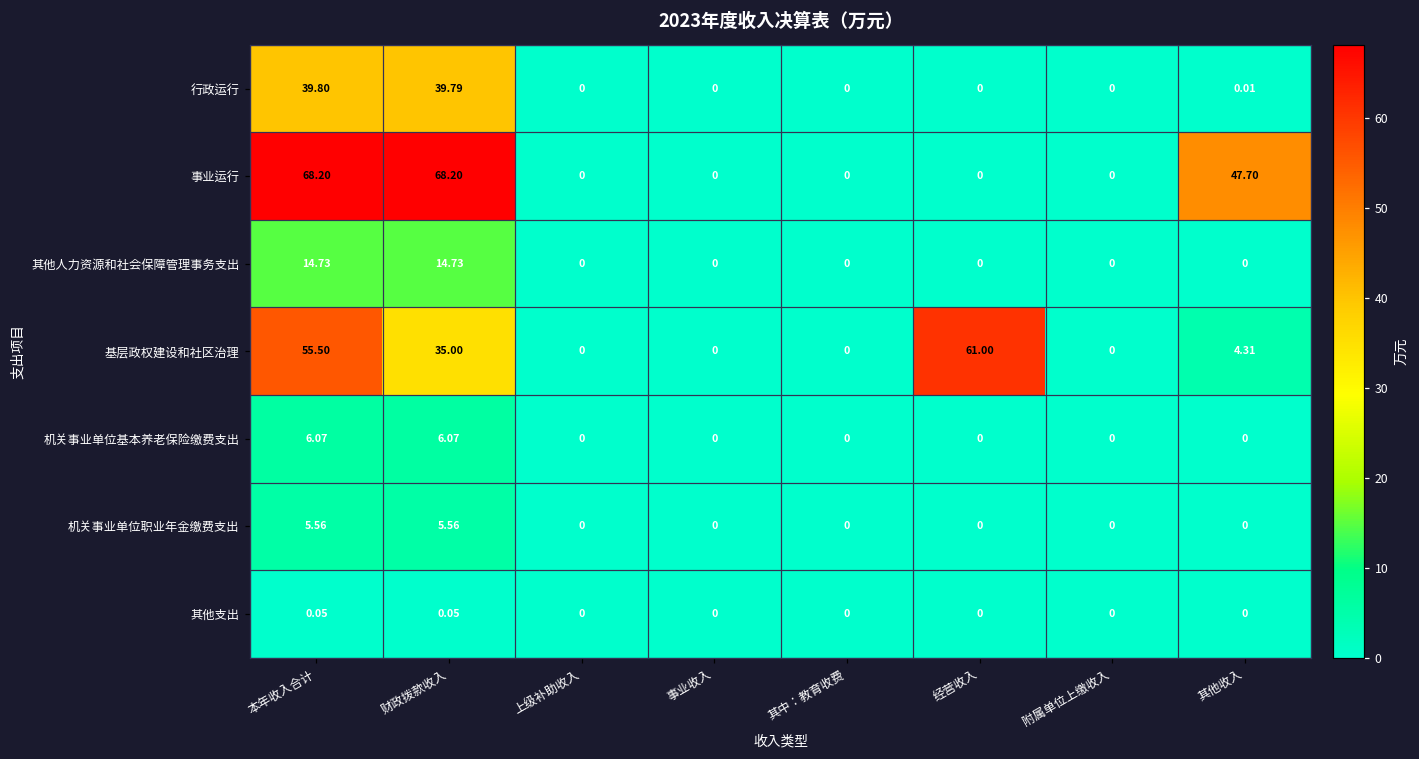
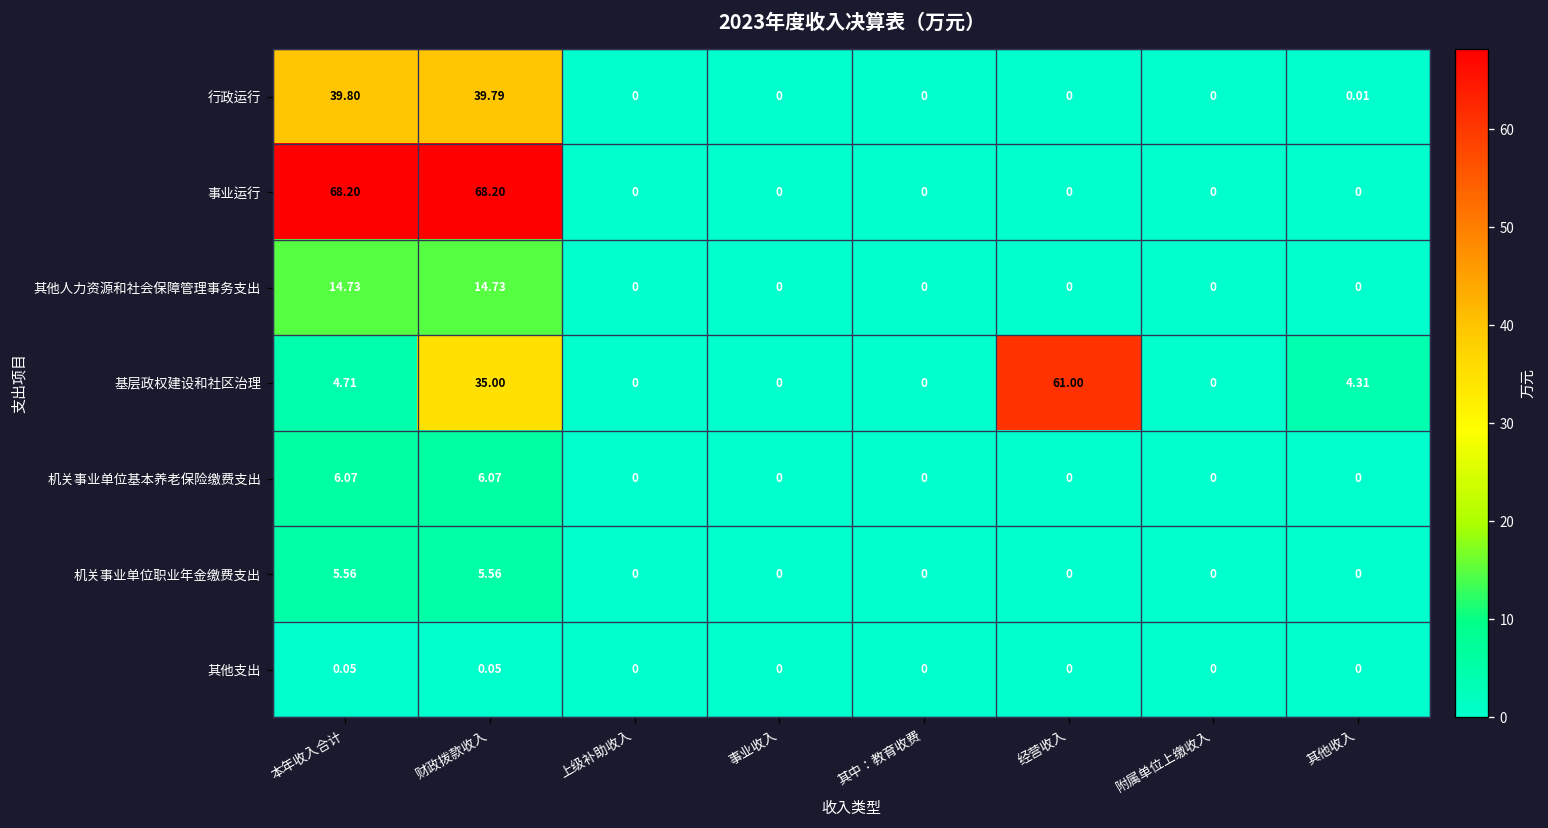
  {
    "行政运行": {
      "本年收入合计": 39.80,
      "财政拨款收入": 39.79,
      "上级补助收入": 0,
      "事业收入": 0,
      "其中：教育收费": 0,
      "经营收入": 0,
      "附属单位上缴收入": 0,
      "其他收入": 0.01
    },
    "事业运行": {
      "本年收入合计": 68.20,
      "财政拨款收入": 68.20,
      "上级补助收入": 0,
      "事业收入": 0,
      "其中：教育收费": 0,
      "经营收入": 0,
      "附属单位上缴收入": 0,
-     "其他收入": 47.70
+     "其他收入": 0
    },
    "其他人力资源和社会保障管理事务支出": {
      "本年收入合计": 14.73,
      "财政拨款收入": 14.73,
      "上级补助收入": 0,
      "事业收入": 0,
      "其中：教育收费": 0,
      "经营收入": 0,
      "附属单位上缴收入": 0,
      "其他收入": 0
    },
    "基层政权建设和社区治理": {
-     "本年收入合计": 55.50,
+     "本年收入合计": 4.71,
      "财政拨款收入": 35.00,
      "上级补助收入": 0,
      "事业收入": 0,
      "其中：教育收费": 0,
      "经营收入": 61.00,
      "附属单位上缴收入": 0,
      "其他收入": 4.31
    },
    "机关事业单位基本养老保险缴费支出": {
      "本年收入合计": 6.07,
      "财政拨款收入": 6.07,
      "上级补助收入": 0,
      "事业收入": 0,
      "其中：教育收费": 0,
      "经营收入": 0,
      "附属单位上缴收入": 0,
      "其他收入": 0
    },
    "机关事业单位职业年金缴费支出": {
      "本年收入合计": 5.56,
      "财政拨款收入": 5.56,
      "上级补助收入": 0,
      "事业收入": 0,
      "其中：教育收费": 0,
      "经营收入": 0,
      "附属单位上缴收入": 0,
      "其他收入": 0
    },
    "其他支出": {
      "本年收入合计": 0.05,
      "财政拨款收入": 0.05,
      "上级补助收入": 0,
      "事业收入": 0,
      "其中：教育收费": 0,
      "经营收入": 0,
      "附属单位上缴收入": 0,
      "其他收入": 0
    }
  }
